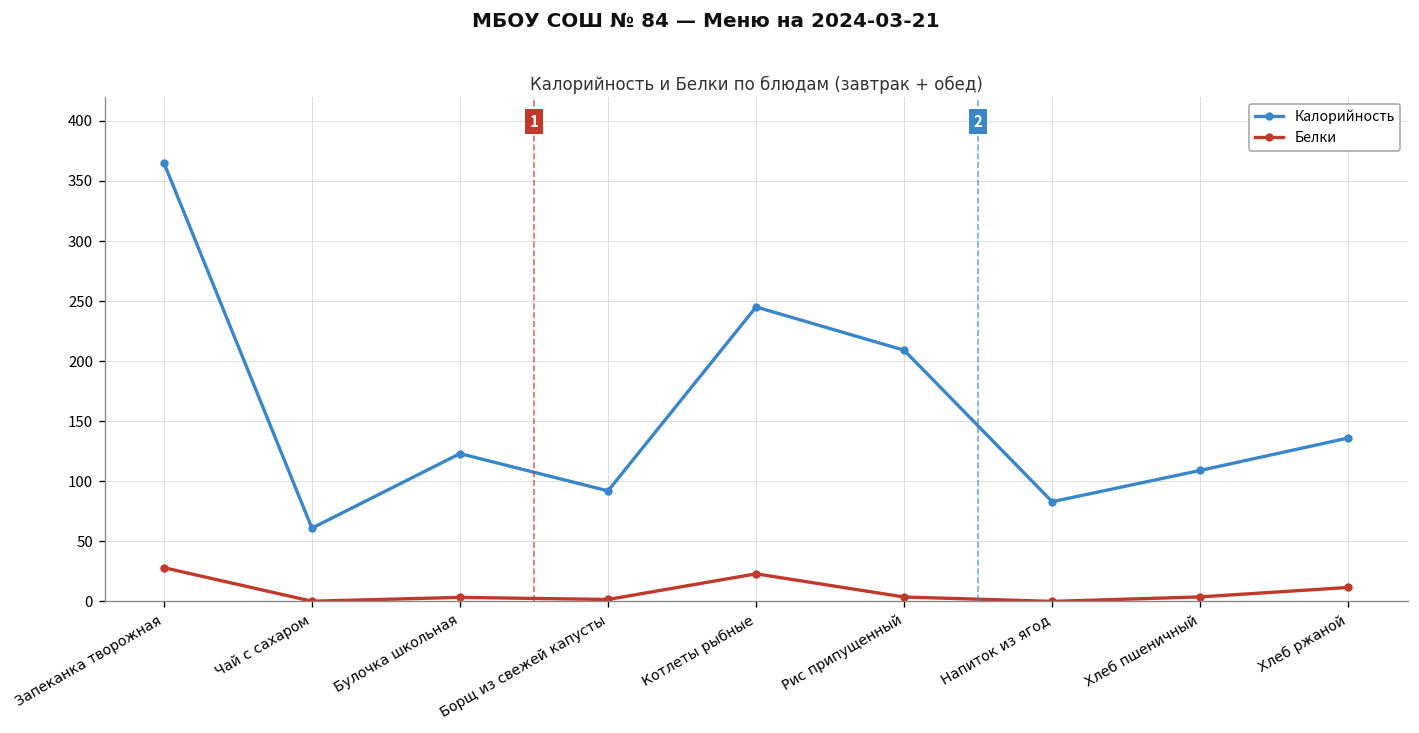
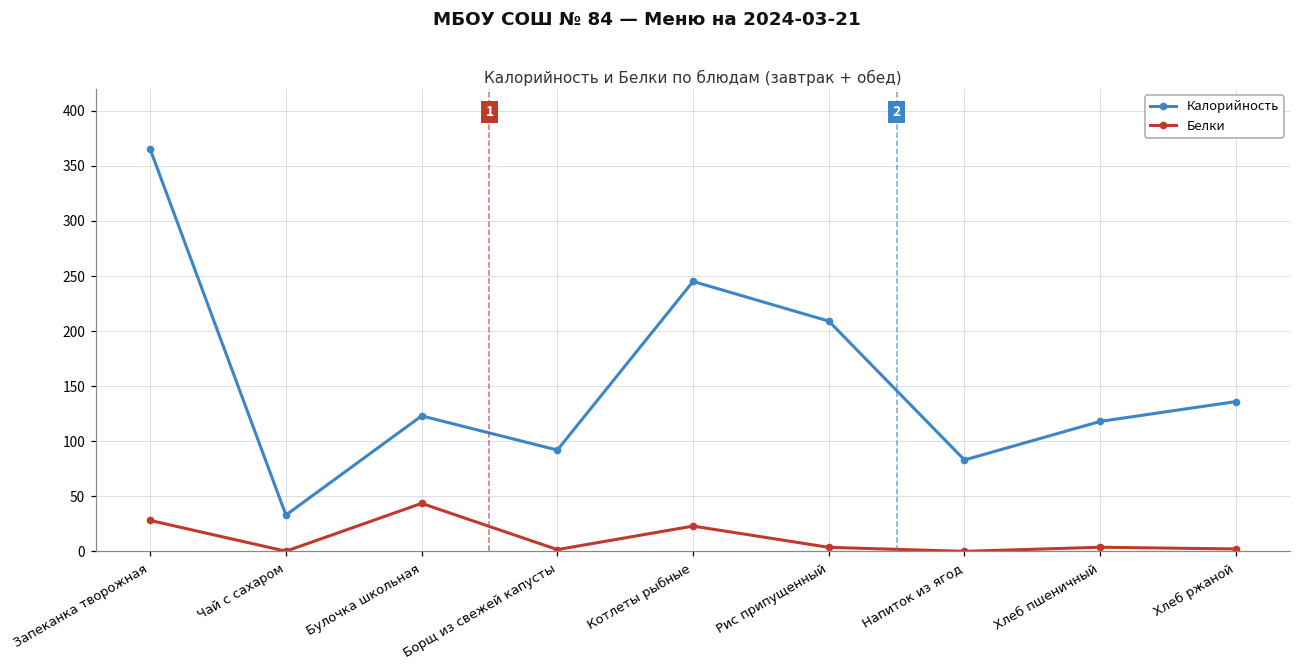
  {
    "Калорийность": {
      "Запеканка творожная": 365,
-     "Чай с сахаром": 61,
+     "Чай с сахаром": 33,
      "Булочка школьная": 123,
      "Борщ из свежей капусты": 92,
      "Котлеты рыбные": 245,
      "Рис припущенный": 209,
      "Напиток из ягод": 83,
-     "Хлеб пшеничный": 109,
+     "Хлеб пшеничный": 118,
      "Хлеб ржаной": 136
    },
    "Белки": {
      "Запеканка творожная": 28,
      "Чай с сахаром": 0,
-     "Булочка школьная": 3,
+     "Булочка школьная": 44,
      "Борщ из свежей капусты": 2,
      "Котлеты рыбные": 23,
      "Рис припущенный": 4,
      "Напиток из ягод": 0,
      "Хлеб пшеничный": 4,
-     "Хлеб ржаной": 12
+     "Хлеб ржаной": 2
    }
  }
